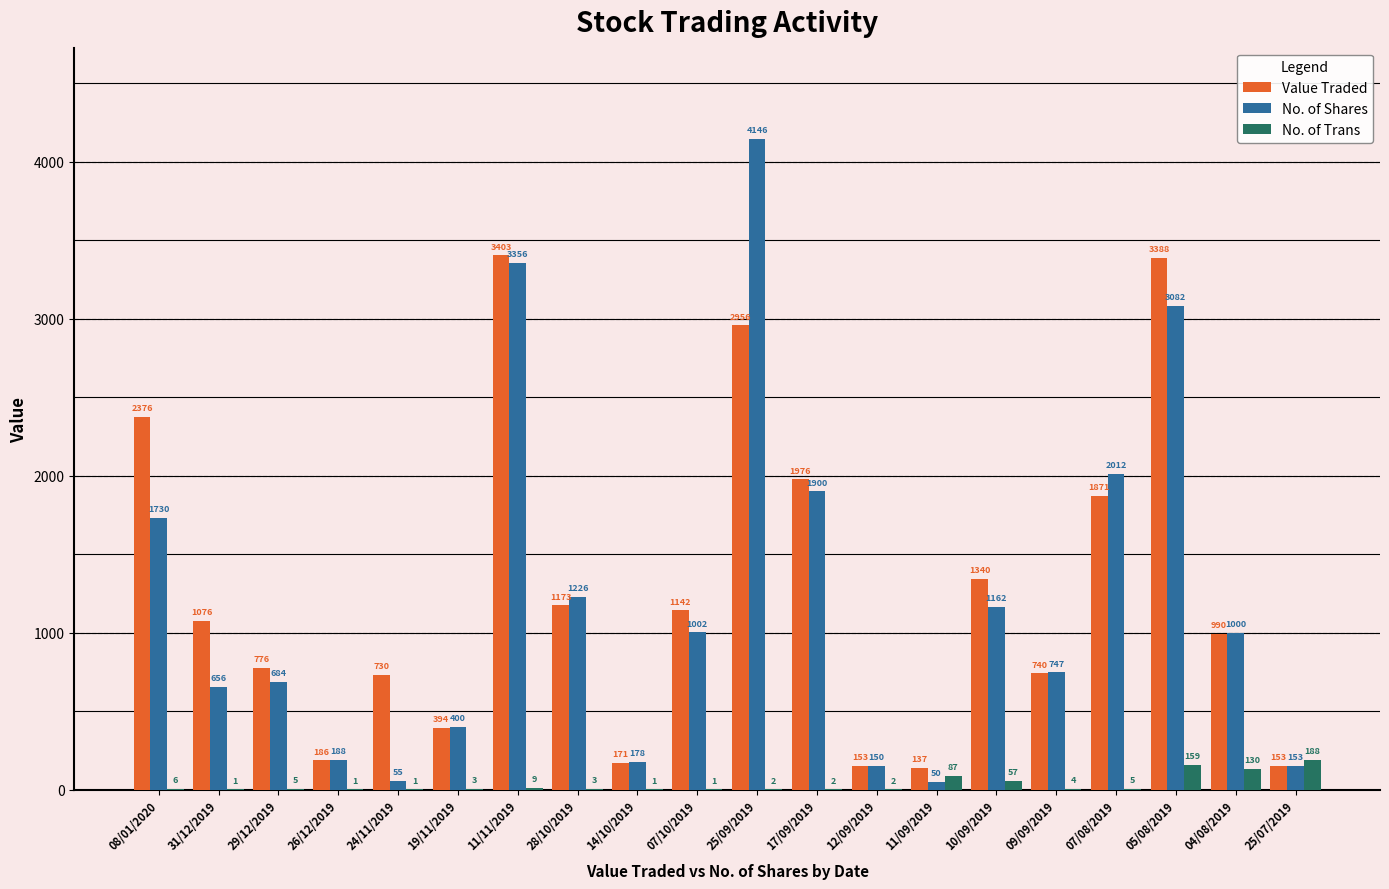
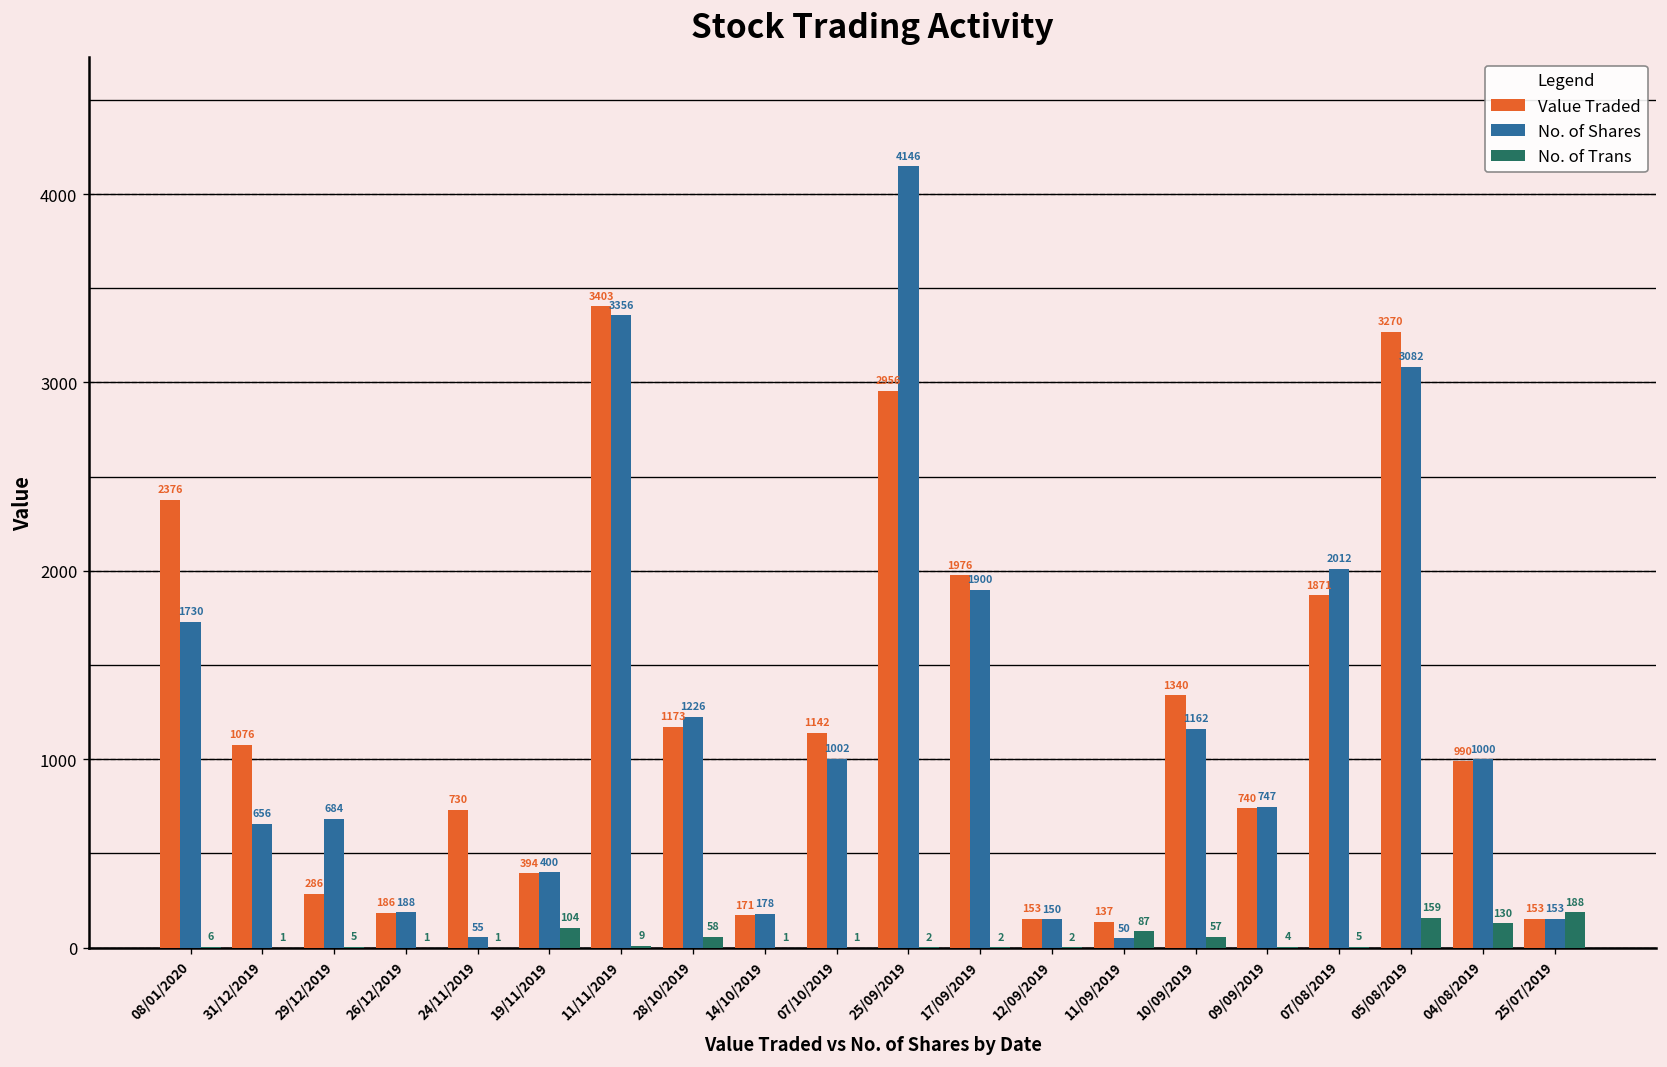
  {
    "Value Traded": {
      "08/01/2020": 2376,
      "31/12/2019": 1076,
-     "29/12/2019": 776,
+     "29/12/2019": 286,
      "26/12/2019": 186,
      "24/11/2019": 730,
      "19/11/2019": 394,
      "11/11/2019": 3403,
      "28/10/2019": 1173,
      "14/10/2019": 171,
      "07/10/2019": 1142,
      "25/09/2019": 2956,
      "17/09/2019": 1976,
      "12/09/2019": 153,
      "11/09/2019": 137,
      "10/09/2019": 1340,
      "09/09/2019": 740,
      "07/08/2019": 1871,
-     "05/08/2019": 3388,
+     "05/08/2019": 3270,
      "04/08/2019": 990,
      "25/07/2019": 153
    },
    "No. of Shares": {
      "08/01/2020": 1730,
      "31/12/2019": 656,
      "29/12/2019": 684,
      "26/12/2019": 188,
      "24/11/2019": 55,
      "19/11/2019": 400,
      "11/11/2019": 3356,
      "28/10/2019": 1226,
      "14/10/2019": 178,
      "07/10/2019": 1002,
      "25/09/2019": 4146,
      "17/09/2019": 1900,
      "12/09/2019": 150,
      "11/09/2019": 50,
      "10/09/2019": 1162,
      "09/09/2019": 747,
      "07/08/2019": 2012,
      "05/08/2019": 3082,
      "04/08/2019": 1000,
      "25/07/2019": 153
    },
    "No. of Trans": {
      "08/01/2020": 6,
      "31/12/2019": 1,
      "29/12/2019": 5,
      "26/12/2019": 1,
      "24/11/2019": 1,
-     "19/11/2019": 3,
+     "19/11/2019": 104,
      "11/11/2019": 9,
-     "28/10/2019": 3,
+     "28/10/2019": 58,
      "14/10/2019": 1,
      "07/10/2019": 1,
      "25/09/2019": 2,
      "17/09/2019": 2,
      "12/09/2019": 2,
      "11/09/2019": 87,
      "10/09/2019": 57,
      "09/09/2019": 4,
      "07/08/2019": 5,
      "05/08/2019": 159,
      "04/08/2019": 130,
      "25/07/2019": 188
    }
  }
